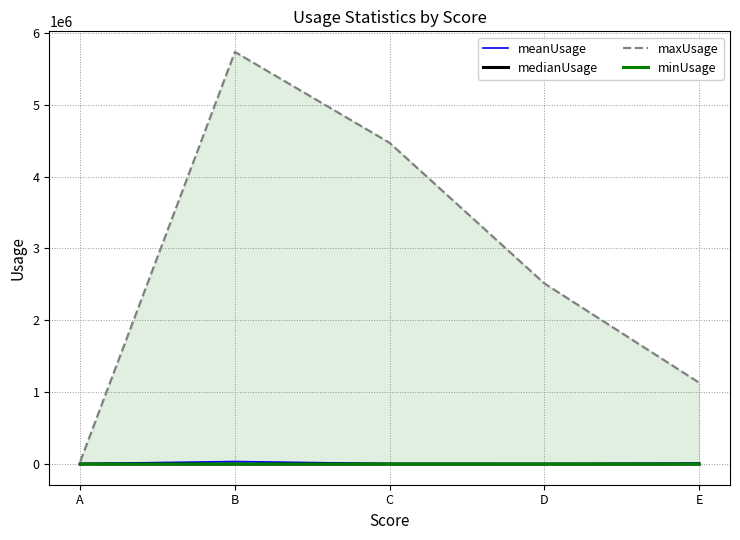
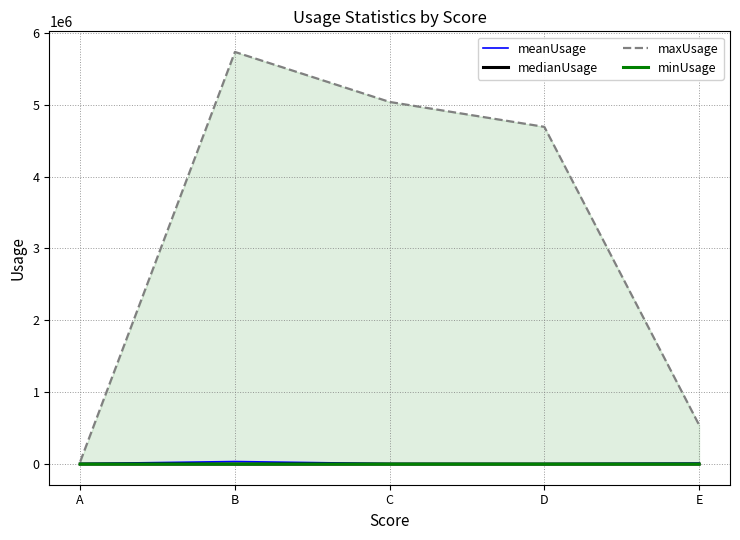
  {
    "meanUsage": {
      "B": 0
    },
    "minUsage": {
      "B": 0
    },
    "maxUsage": {
      "B": 5700000,
-     "C": 4500000,
-     "D": 2500000,
-     "E": 1100000
+     "C": 5000000,
+     "D": 4700000,
+     "E": 500000
    }
  }
